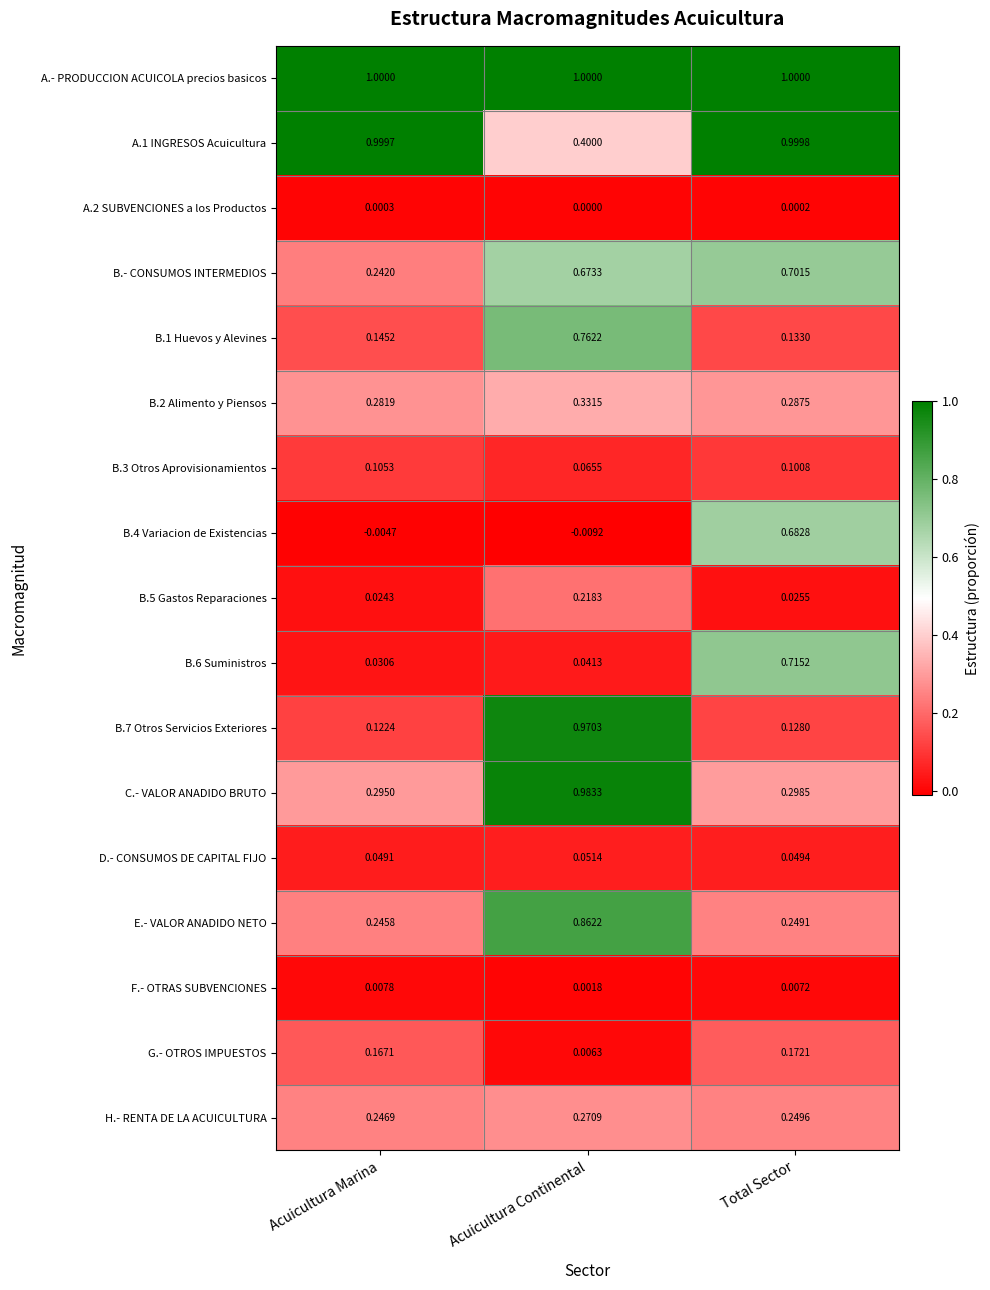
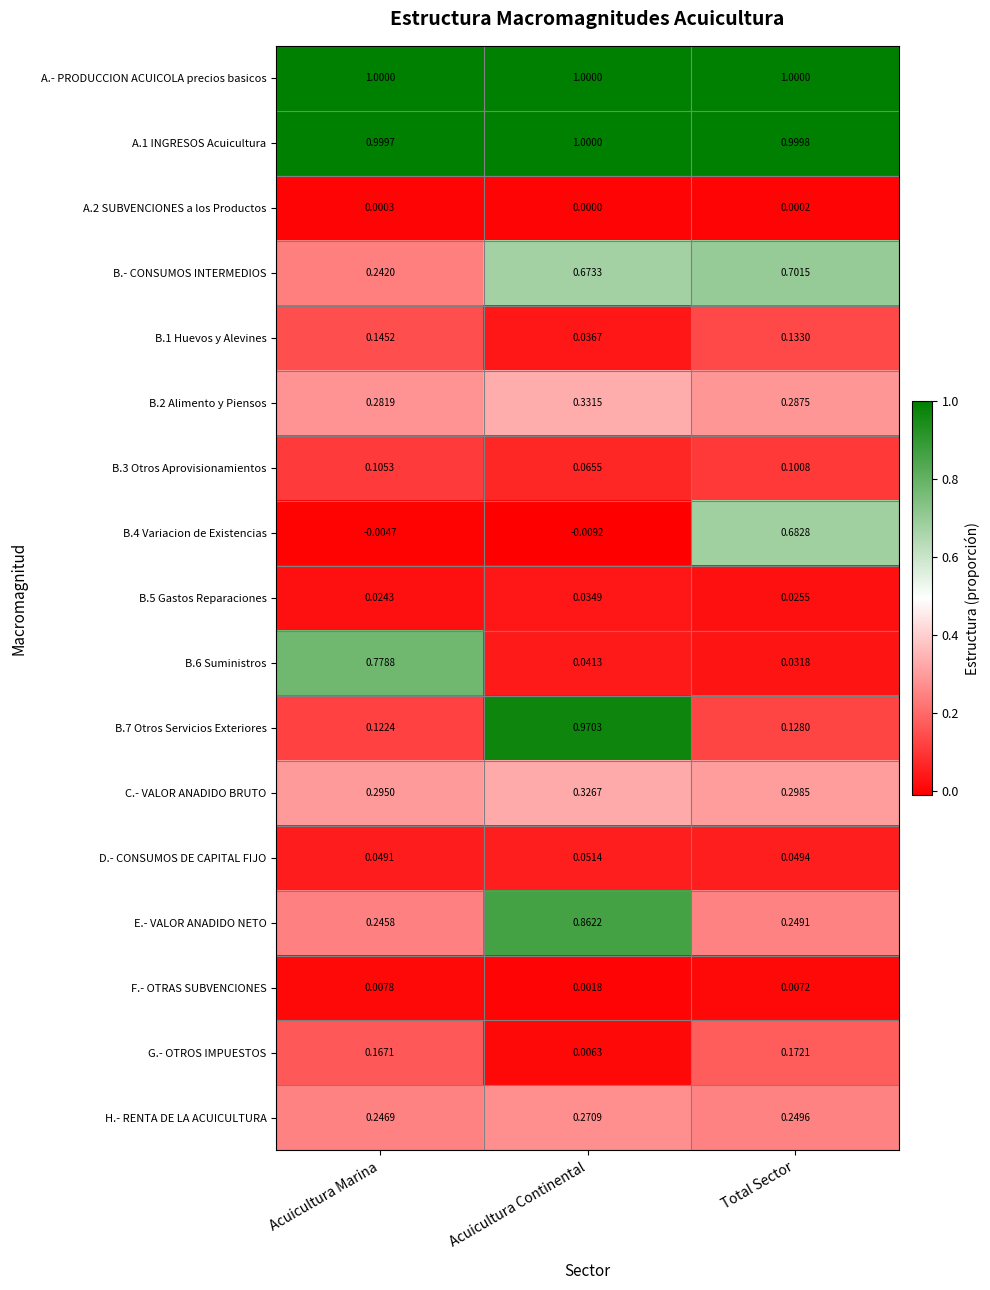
  {
    "A.- PRODUCCION ACUICOLA precios basicos": {
      "Acuicultura Marina": 1.0000,
      "Acuicultura Continental": 1.0000,
      "Total Sector": 1.0000
    },
    "A.1 INGRESOS Acuicultura": {
      "Acuicultura Marina": 0.9997,
-     "Acuicultura Continental": 0.4000,
+     "Acuicultura Continental": 1.0000,
      "Total Sector": 0.9998
    },
    "A.2 SUBVENCIONES a los Productos": {
      "Acuicultura Marina": 0.0003,
      "Acuicultura Continental": 0.0000,
      "Total Sector": 0.0002
    },
    "B.- CONSUMOS INTERMEDIOS": {
      "Acuicultura Marina": 0.2420,
      "Acuicultura Continental": 0.6733,
      "Total Sector": 0.7015
    },
    "B.1 Huevos y Alevines": {
      "Acuicultura Marina": 0.1452,
-     "Acuicultura Continental": 0.7622,
+     "Acuicultura Continental": 0.0367,
      "Total Sector": 0.1330
    },
    "B.2 Alimento y Piensos": {
      "Acuicultura Marina": 0.2819,
      "Acuicultura Continental": 0.3315,
      "Total Sector": 0.2875
    },
    "B.3 Otros Aprovisionamientos": {
      "Acuicultura Marina": 0.1053,
      "Acuicultura Continental": 0.0655,
      "Total Sector": 0.1008
    },
    "B.4 Variacion de Existencias": {
      "Acuicultura Marina": -0.0047,
      "Acuicultura Continental": -0.0092,
      "Total Sector": 0.6828
    },
    "B.5 Gastos Reparaciones": {
      "Acuicultura Marina": 0.0243,
-     "Acuicultura Continental": 0.2183,
+     "Acuicultura Continental": 0.0349,
      "Total Sector": 0.0255
    },
    "B.6 Suministros": {
-     "Acuicultura Marina": 0.0306,
+     "Acuicultura Marina": 0.7788,
      "Acuicultura Continental": 0.0413,
-     "Total Sector": 0.7152
+     "Total Sector": 0.0318
    },
    "B.7 Otros Servicios Exteriores": {
      "Acuicultura Marina": 0.1224,
      "Acuicultura Continental": 0.9703,
      "Total Sector": 0.1280
    },
    "C.- VALOR ANADIDO BRUTO": {
      "Acuicultura Marina": 0.2950,
-     "Acuicultura Continental": 0.9833,
+     "Acuicultura Continental": 0.3267,
      "Total Sector": 0.2985
    },
    "D.- CONSUMOS DE CAPITAL FIJO": {
      "Acuicultura Marina": 0.0491,
      "Acuicultura Continental": 0.0514,
      "Total Sector": 0.0494
    },
    "E.- VALOR ANADIDO NETO": {
      "Acuicultura Marina": 0.2458,
      "Acuicultura Continental": 0.8622,
      "Total Sector": 0.2491
    },
    "F.- OTRAS SUBVENCIONES": {
      "Acuicultura Marina": 0.0078,
      "Acuicultura Continental": 0.0018,
      "Total Sector": 0.0072
    },
    "G.- OTROS IMPUESTOS": {
      "Acuicultura Marina": 0.1671,
      "Acuicultura Continental": 0.0063,
      "Total Sector": 0.1721
    },
    "H.- RENTA DE LA ACUICULTURA": {
      "Acuicultura Marina": 0.2469,
      "Acuicultura Continental": 0.2709,
      "Total Sector": 0.2496
    }
  }
